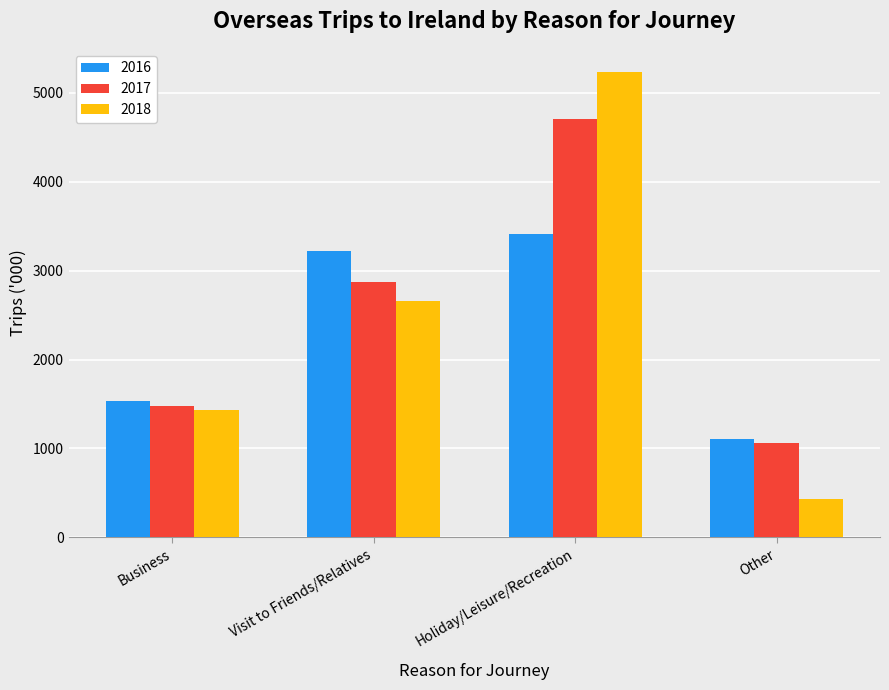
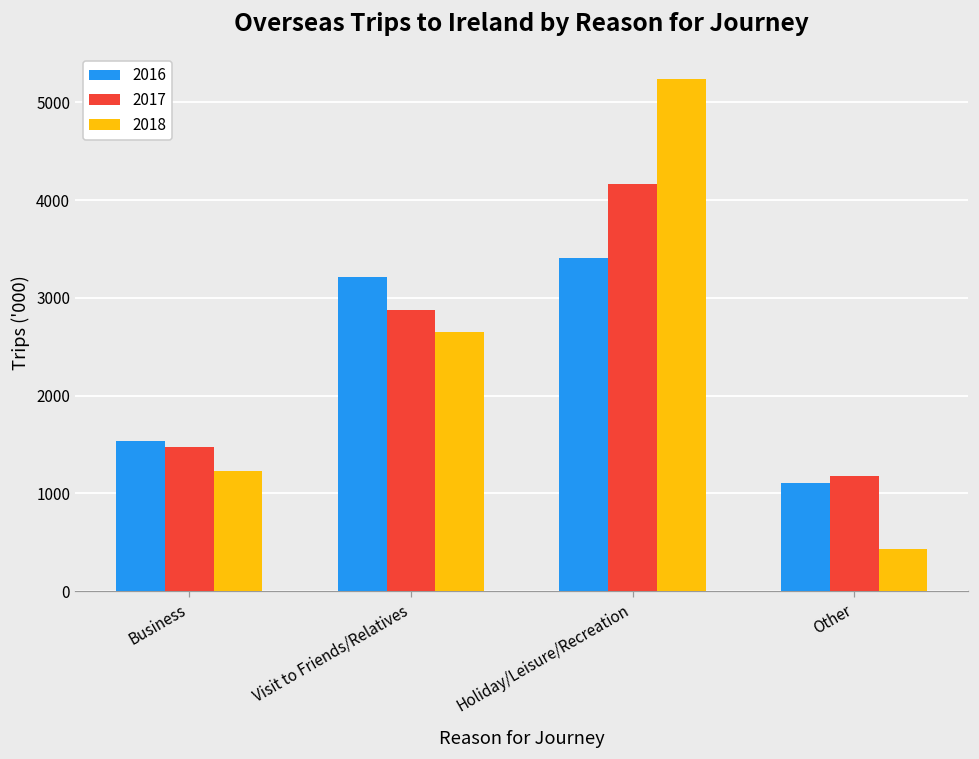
  {
    "2016": {
      "Business": 1500,
      "Visit to Friends/Relatives": 3200,
      "Holiday/Leisure/Recreation": 3400,
      "Other": 1100
    },
    "2017": {
      "Business": 1500,
      "Visit to Friends/Relatives": 2900,
-     "Holiday/Leisure/Recreation": 4700,
-     "Other": 1100
+     "Holiday/Leisure/Recreation": 4200,
+     "Other": 1200
    },
    "2018": {
-     "Business": 1400,
+     "Business": 1200,
      "Visit to Friends/Relatives": 2700,
      "Holiday/Leisure/Recreation": 5200,
      "Other": 400
    }
  }
